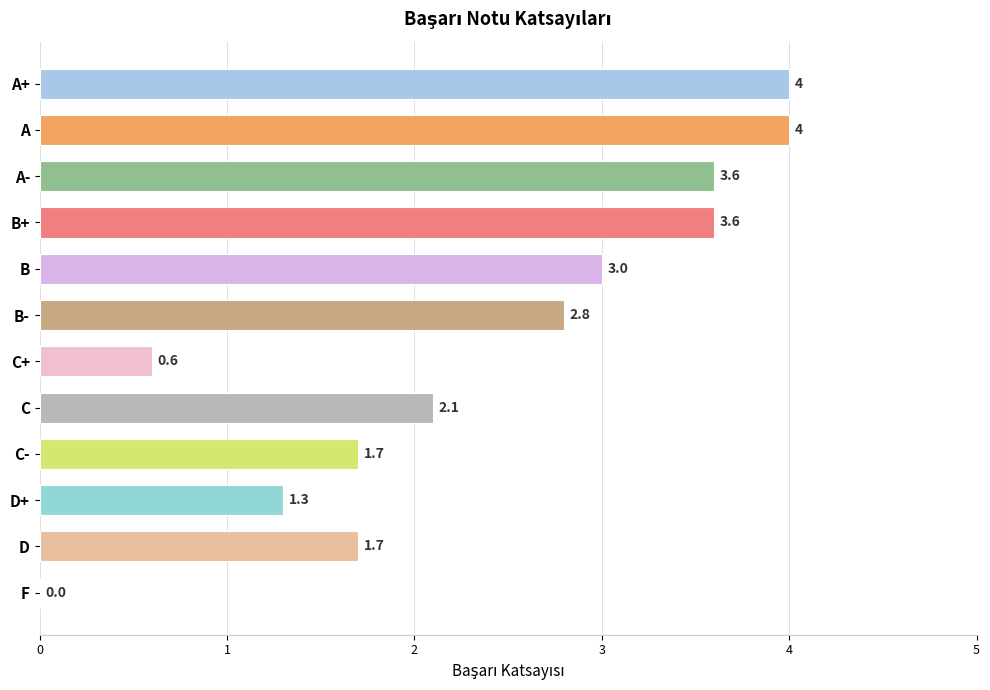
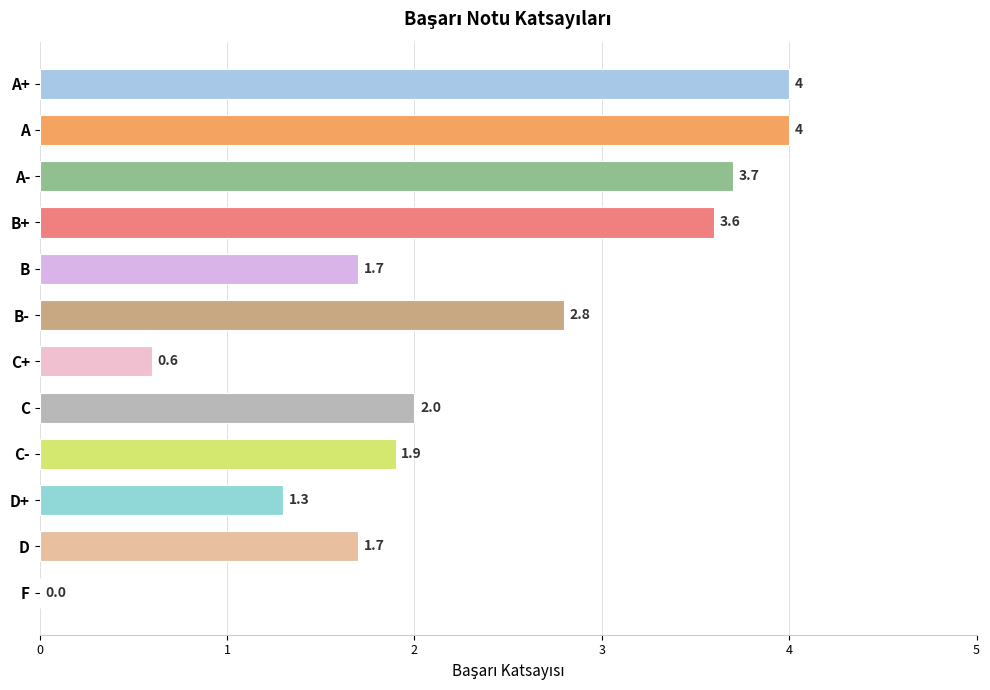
  {
    "A+": 4,
    "A": 4,
-   "A-": 3.6,
+   "A-": 3.7,
    "B+": 3.6,
-   "B": 3.0,
+   "B": 1.7,
    "B-": 2.8,
    "C+": 0.6,
-   "C": 2.1,
-   "C-": 1.7,
+   "C": 2.0,
+   "C-": 1.9,
    "D+": 1.3,
    "D": 1.7,
    "F": 0.0
  }
